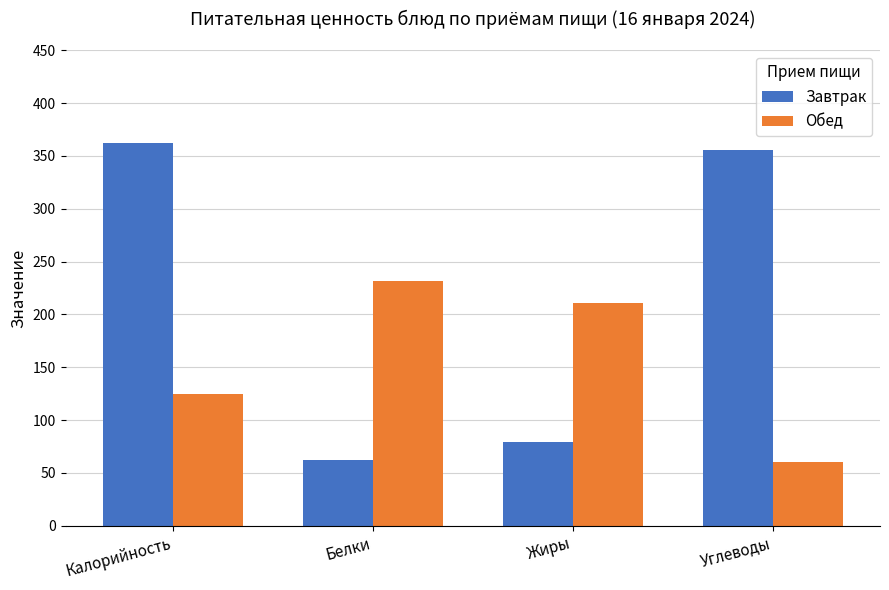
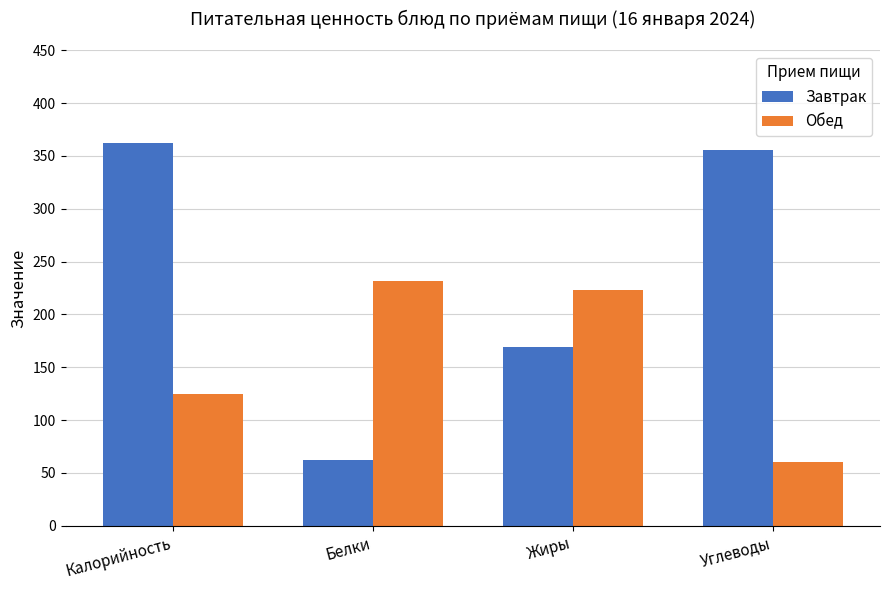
  {
    "Завтрак": {
      "Калорийность": 362,
      "Белки": 62,
-     "Жиры": 79,
+     "Жиры": 169,
      "Углеводы": 356
    },
    "Обед": {
      "Калорийность": 125,
      "Белки": 232,
-     "Жиры": 211,
+     "Жиры": 223,
      "Углеводы": 60
    }
  }
